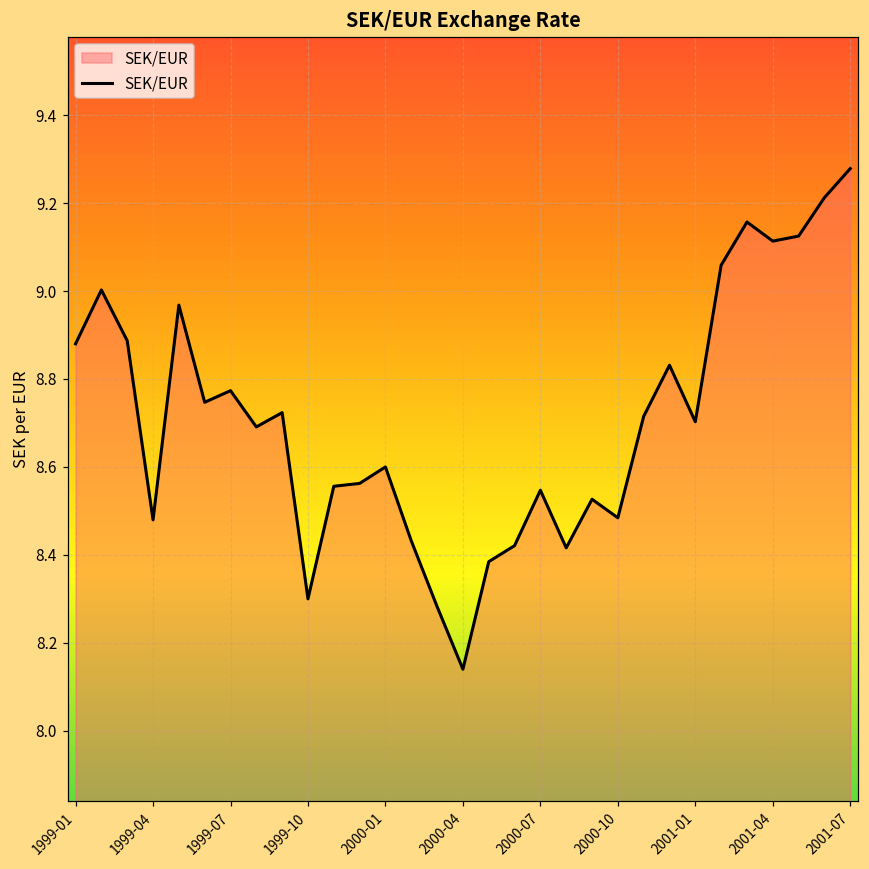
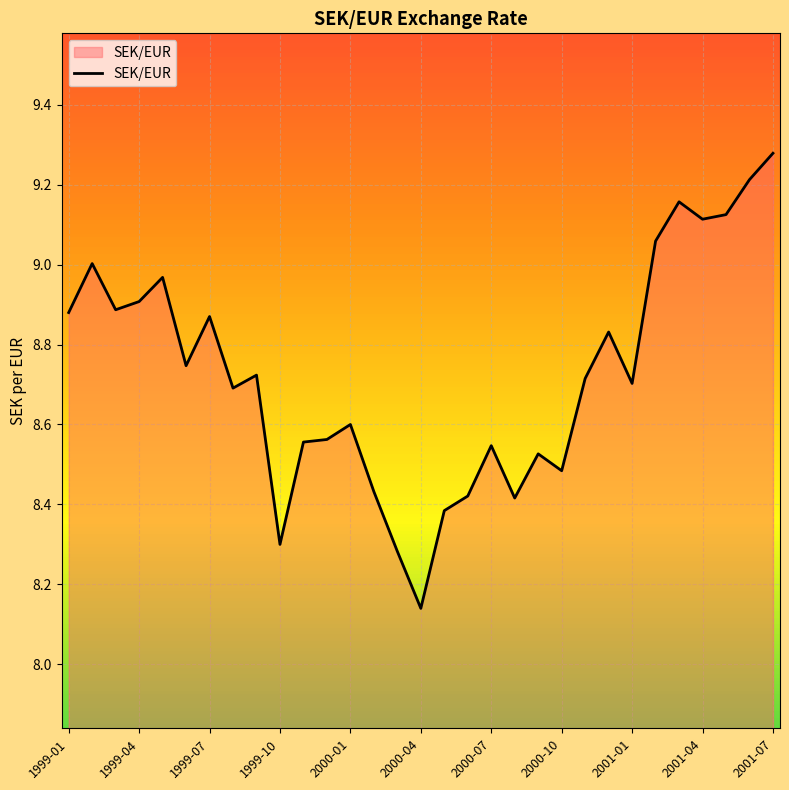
  {
    "1999-01": 8.88,
-   "1999-04": 8.48,
-   "1999-07": 8.77,
+   "1999-04": 8.91,
+   "1999-07": 8.87,
    "1999-10": 8.30,
    "2000-01": 8.60,
    "2000-04": 8.14,
    "2000-07": 8.55,
    "2000-10": 8.48,
    "2001-01": 8.70,
    "2001-04": 9.11,
    "2001-07": 9.28
  }
